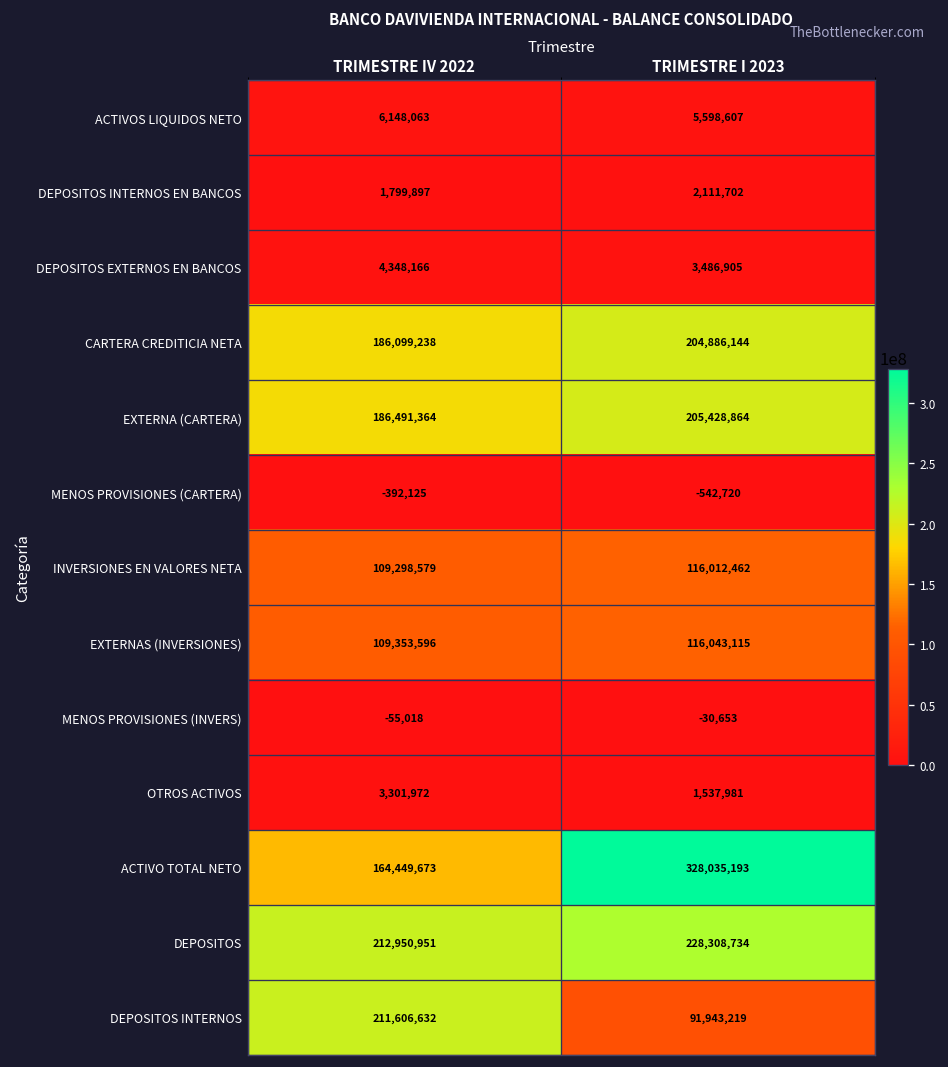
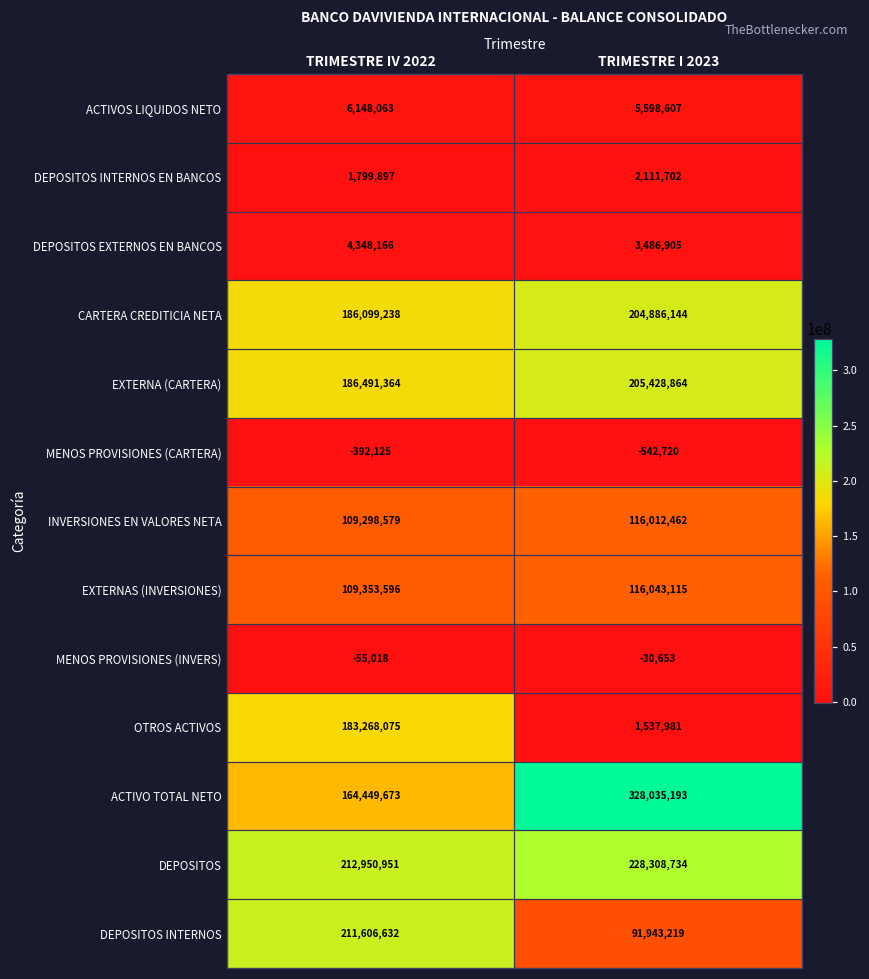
  {
    "ACTIVOS LIQUIDOS NETO": {
      "TRIMESTRE IV 2022": "6,148,063",
      "TRIMESTRE I 2023": "5,598,607"
    },
    "DEPOSITOS INTERNOS EN BANCOS": {
      "TRIMESTRE IV 2022": "1,799,897",
      "TRIMESTRE I 2023": "2,111,702"
    },
    "DEPOSITOS EXTERNOS EN BANCOS": {
      "TRIMESTRE IV 2022": "4,348,166",
      "TRIMESTRE I 2023": "3,486,905"
    },
    "CARTERA CREDITICIA NETA": {
      "TRIMESTRE IV 2022": "186,099,238",
      "TRIMESTRE I 2023": "204,886,144"
    },
    "EXTERNA (CARTERA)": {
      "TRIMESTRE IV 2022": "186,491,364",
      "TRIMESTRE I 2023": "205,428,864"
    },
    "MENOS PROVISIONES (CARTERA)": {
      "TRIMESTRE IV 2022": "-392,125",
      "TRIMESTRE I 2023": "-542,720"
    },
    "INVERSIONES EN VALORES NETA": {
      "TRIMESTRE IV 2022": "109,298,579",
      "TRIMESTRE I 2023": "116,012,462"
    },
    "EXTERNAS (INVERSIONES)": {
      "TRIMESTRE IV 2022": "109,353,596",
      "TRIMESTRE I 2023": "116,043,115"
    },
    "MENOS PROVISIONES (INVERS)": {
      "TRIMESTRE IV 2022": "-55,018",
      "TRIMESTRE I 2023": "-30,653"
    },
    "OTROS ACTIVOS": {
-     "TRIMESTRE IV 2022": "3,301,972",
+     "TRIMESTRE IV 2022": "183,268,075",
      "TRIMESTRE I 2023": "1,537,981"
    },
    "ACTIVO TOTAL NETO": {
      "TRIMESTRE IV 2022": "164,449,673",
      "TRIMESTRE I 2023": "328,035,193"
    },
    "DEPOSITOS": {
      "TRIMESTRE IV 2022": "212,950,951",
      "TRIMESTRE I 2023": "228,308,734"
    },
    "DEPOSITOS INTERNOS": {
      "TRIMESTRE IV 2022": "211,606,632",
      "TRIMESTRE I 2023": "91,943,219"
    }
  }
